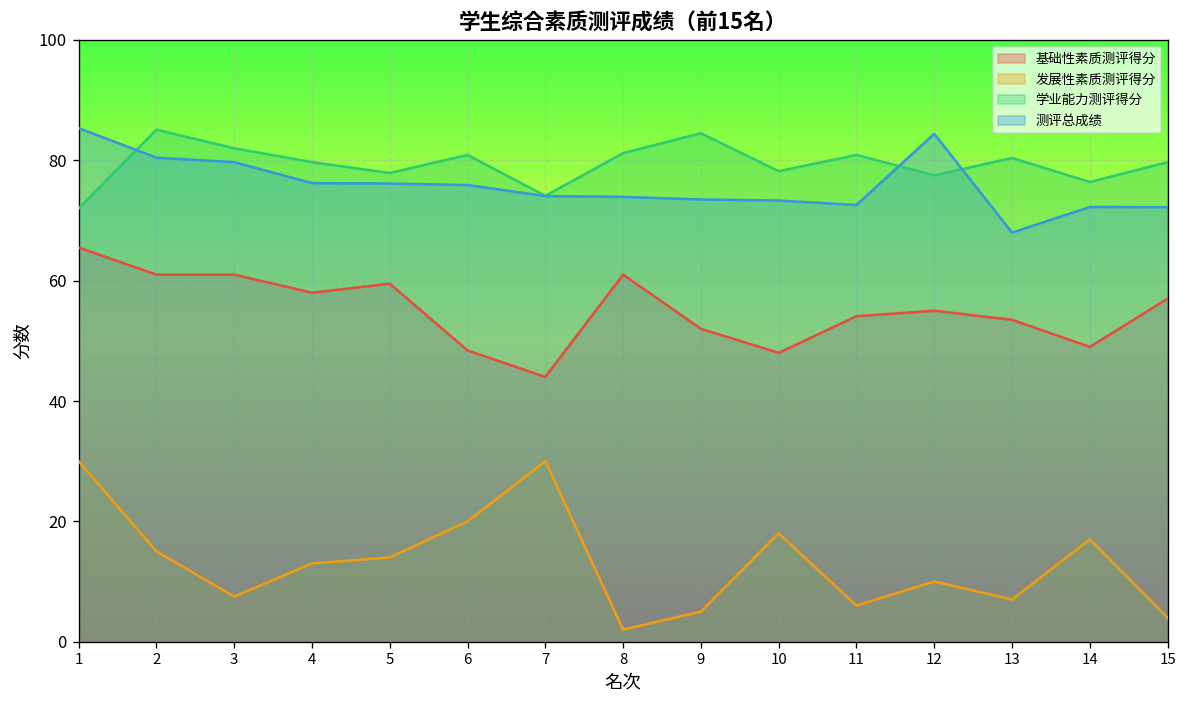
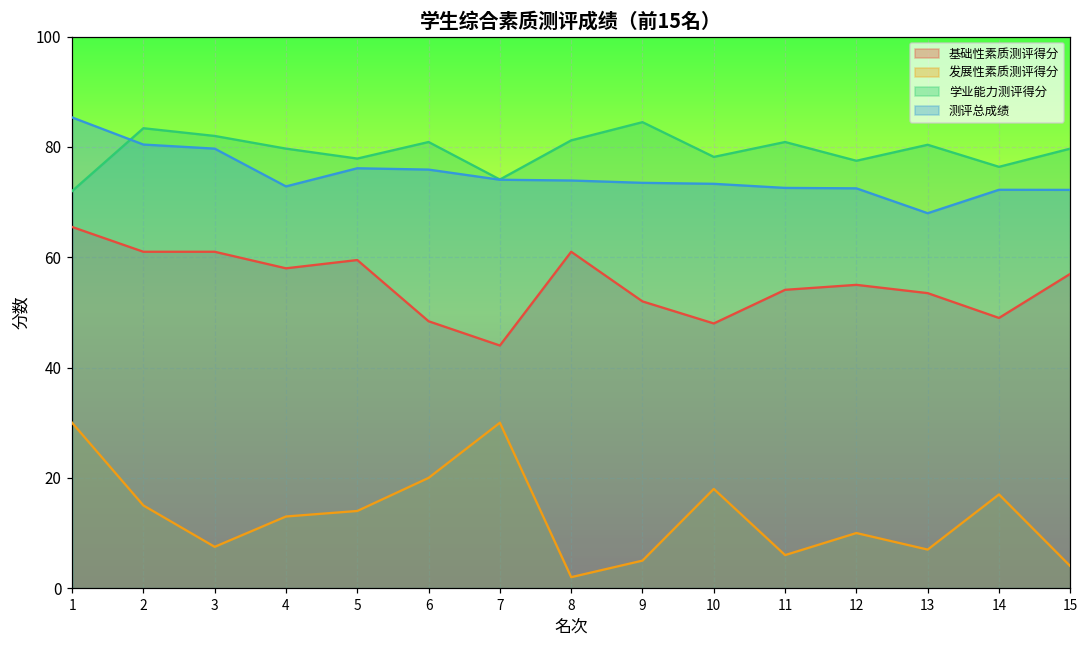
  {
    "学业能力测评得分": {
      "1": 72,
-     "2": 85,
+     "2": 83,
      "3": 82,
      "4": 80,
      "5": 78,
      "6": 81,
      "8": 81,
      "9": 85,
      "10": 78,
      "11": 81,
      "12": 78,
      "13": 80,
      "14": 76,
      "15": 80
    },
    "测评总成绩": {
      "1": 85,
      "2": 80,
      "3": 80,
-     "4": 76,
+     "4": 73,
      "5": 76,
      "6": 76,
      "8": 74,
      "9": 74,
      "10": 73,
      "11": 73,
-     "12": 84,
+     "12": 73,
      "13": 68,
      "14": 72,
      "15": 72
    }
  }
